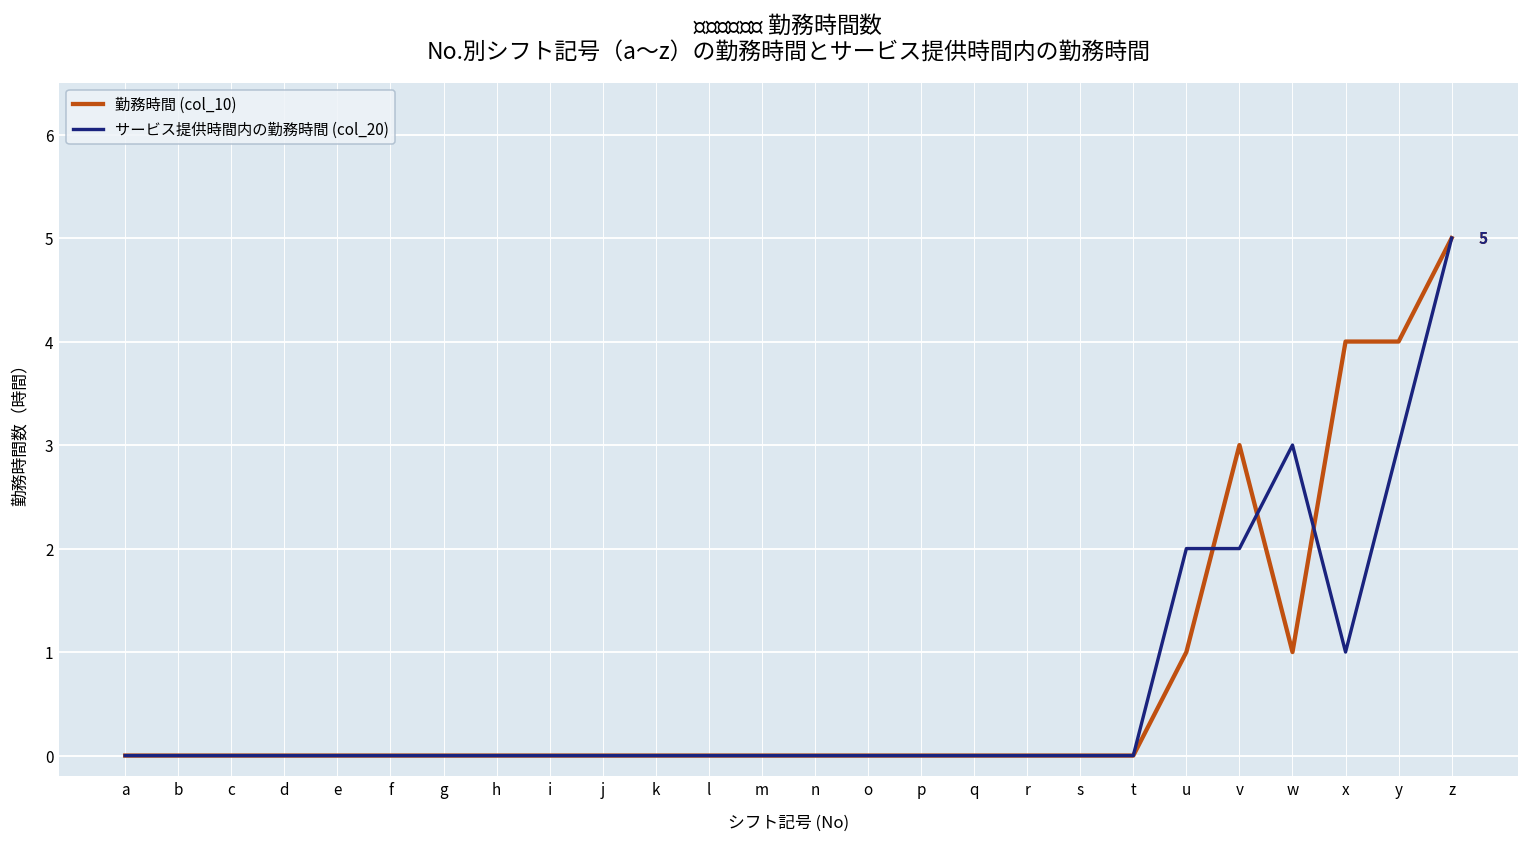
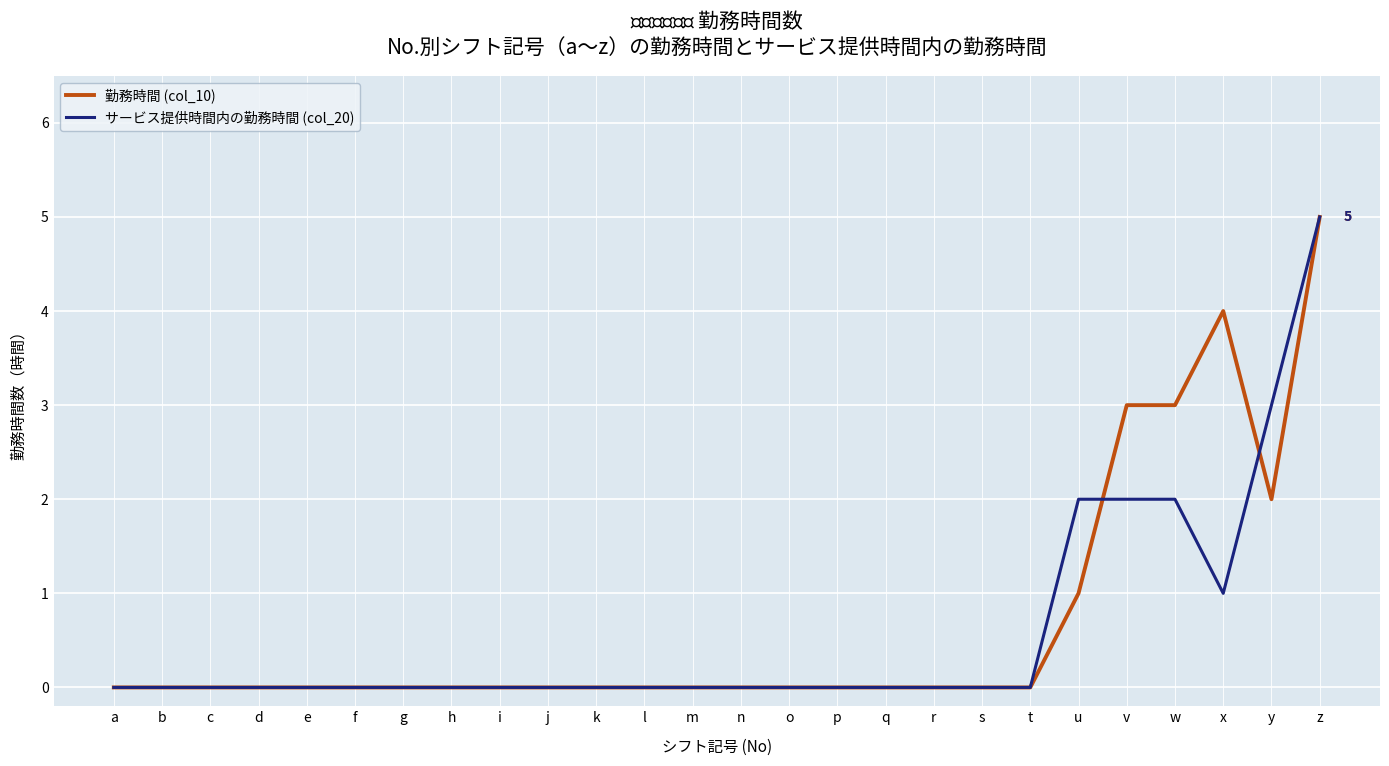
  {
    "勤務時間 (col_10)": {
      "u": 1,
      "v": 3,
-     "w": 1,
+     "w": 3,
      "x": 4,
-     "y": 4
+     "y": 2
    },
    "サービス提供時間内の勤務時間 (col_20)": {
      "u": 2,
      "v": 2,
-     "w": 3,
+     "w": 2,
      "x": 1,
      "y": 3
    }
  }
